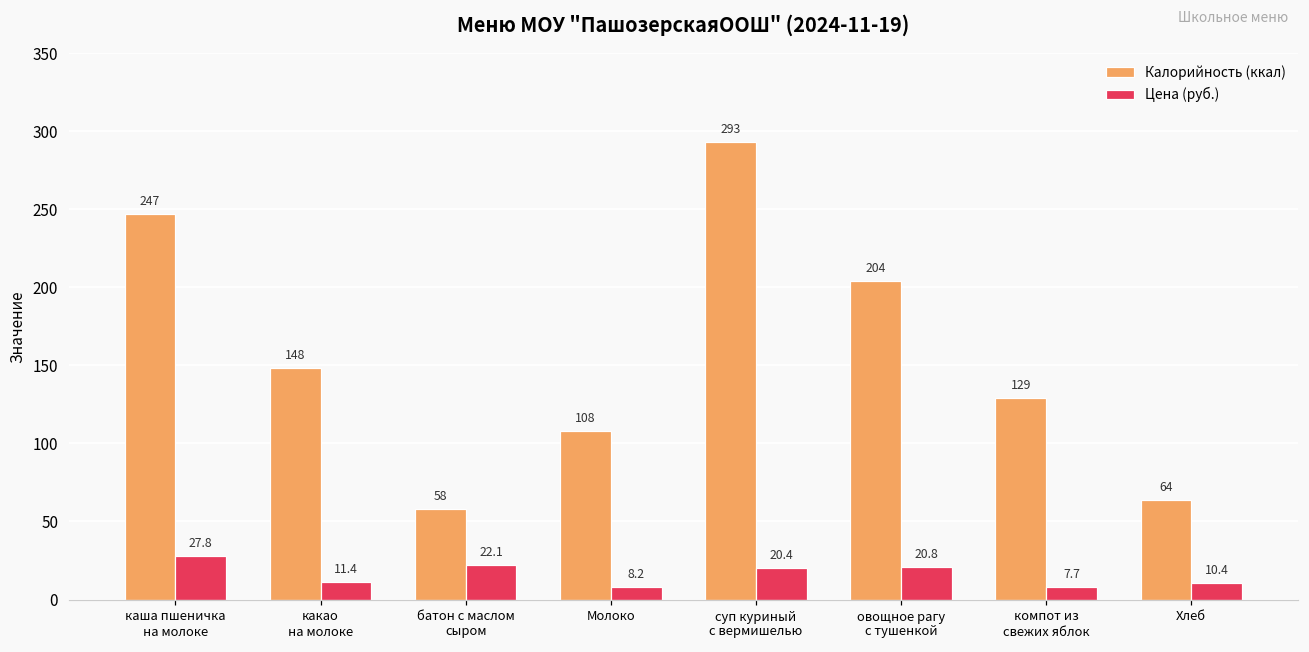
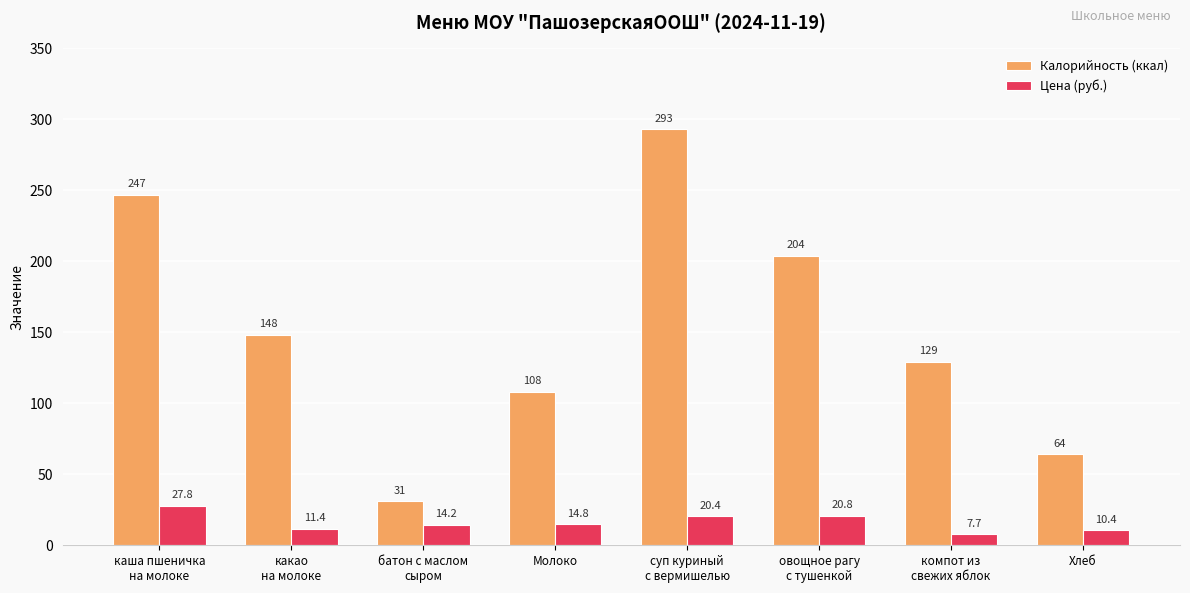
  {
    "Калорийность (ккал)": {
      "каша пшеничка на молоке": 247,
      "какао на молоке": 148,
-     "батон с маслом сыром": 58,
+     "батон с маслом сыром": 31,
      "Молоко": 108,
      "суп куриный с вермишелью": 293,
      "овощное рагу с тушенкой": 204,
      "компот из свежих яблок": 129,
      "Хлеб": 64
    },
    "Цена (руб.)": {
      "каша пшеничка на молоке": 27.8,
      "какао на молоке": 11.4,
-     "батон с маслом сыром": 22.1,
-     "Молоко": 8.2,
+     "батон с маслом сыром": 14.2,
+     "Молоко": 14.8,
      "суп куриный с вермишелью": 20.4,
      "овощное рагу с тушенкой": 20.8,
      "компот из свежих яблок": 7.7,
      "Хлеб": 10.4
    }
  }
